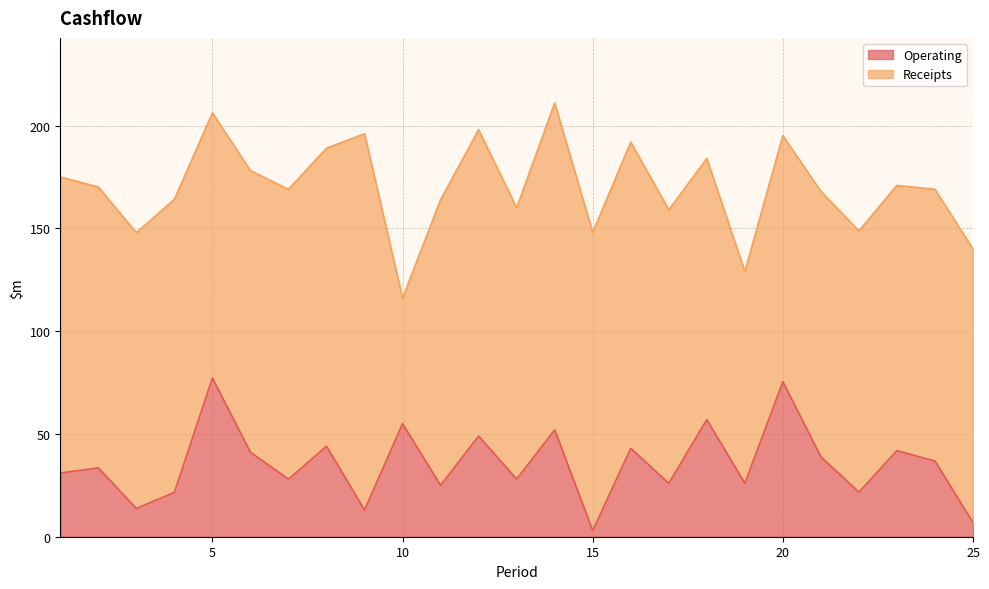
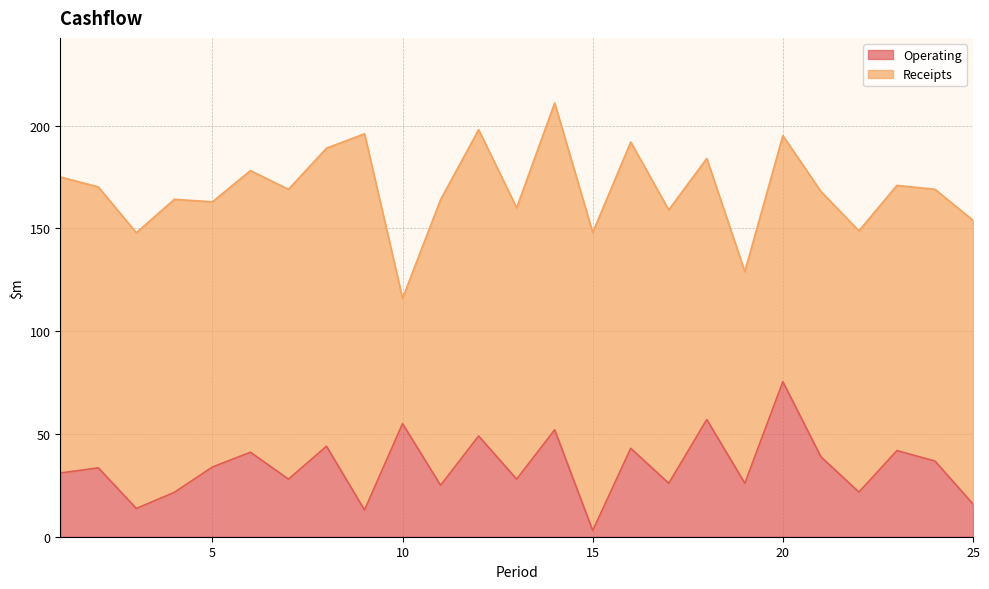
  {
    "Operating": {
-     "5": 77,
+     "5": 34,
      "10": 55,
      "15": 3,
      "20": 75,
-     "25": 7
+     "25": 16
    },
    "Receipts": {
      "5": 129,
      "10": 61,
      "15": 145,
      "20": 120,
-     "25": 133
+     "25": 138
    }
  }
